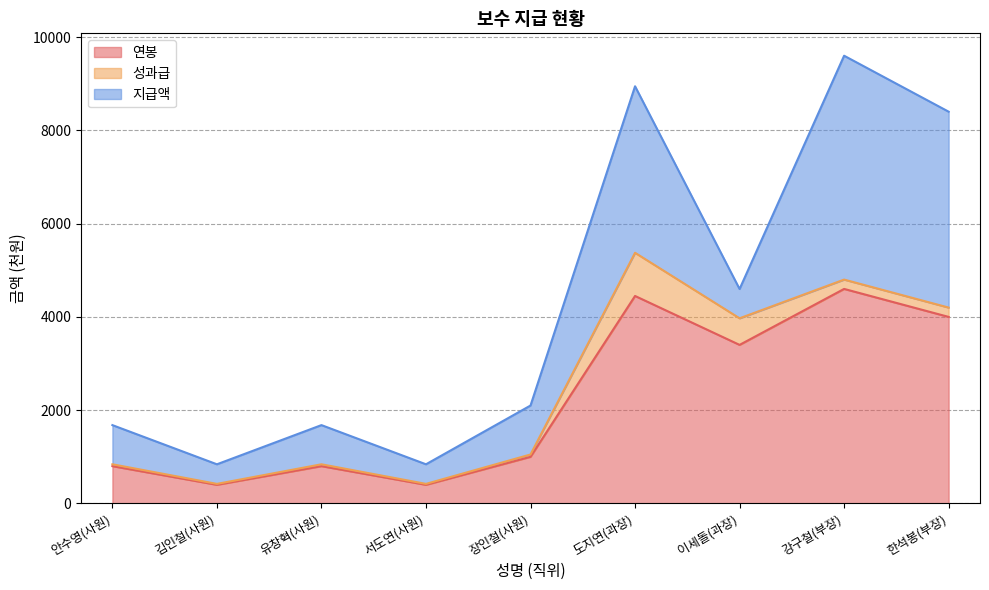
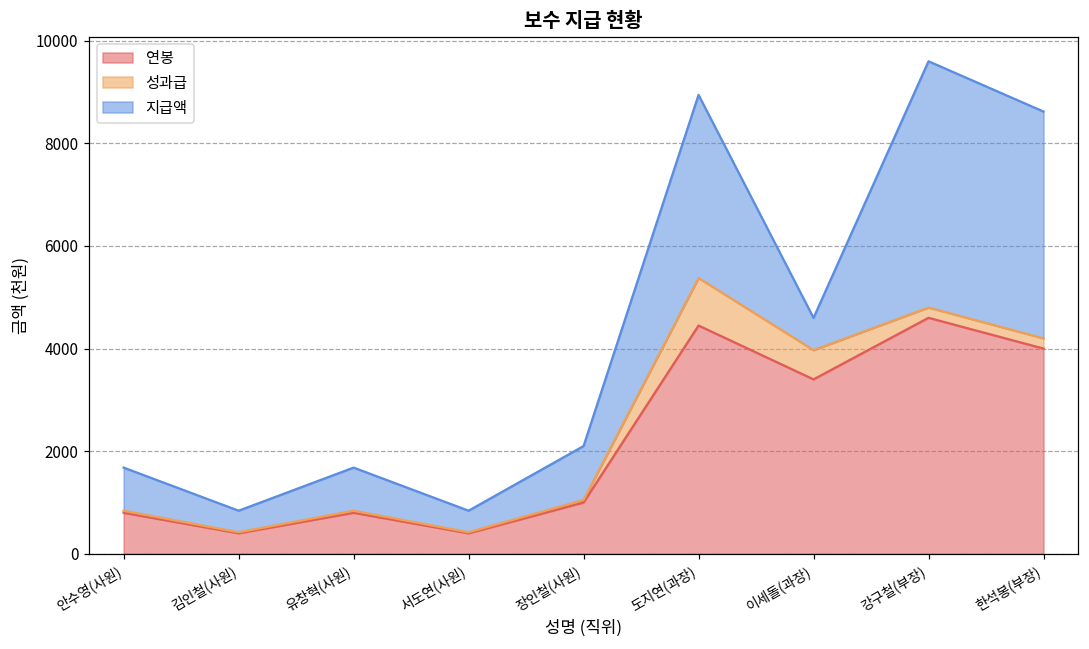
  {
    "지급액": {
      "안수영(사원)": 800,
      "김인철(사원)": 400,
      "유창혁(사원)": 800,
      "서도연(사원)": 400,
      "장인철(사원)": 1100,
      "도지연(과장)": 3600,
      "이세돌(과장)": 600,
      "강구철(부장)": 4800,
-     "한석봉(부장)": 4200
+     "한석봉(부장)": 4400
    }
  }
